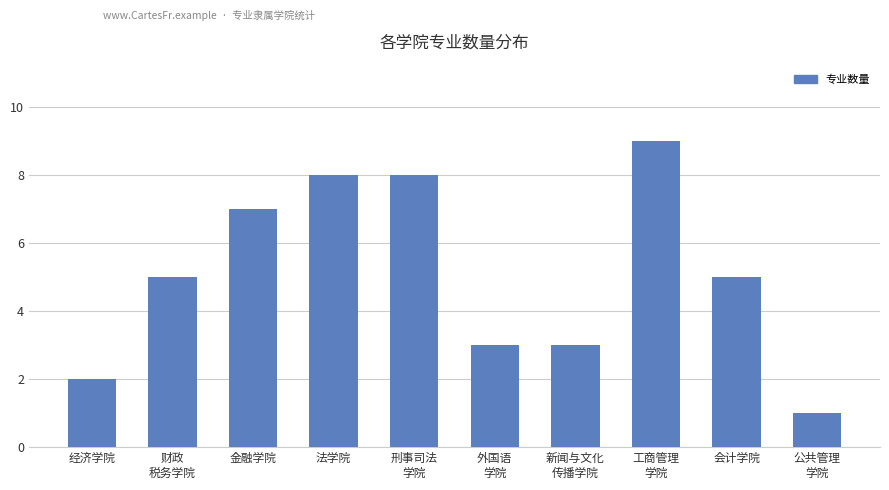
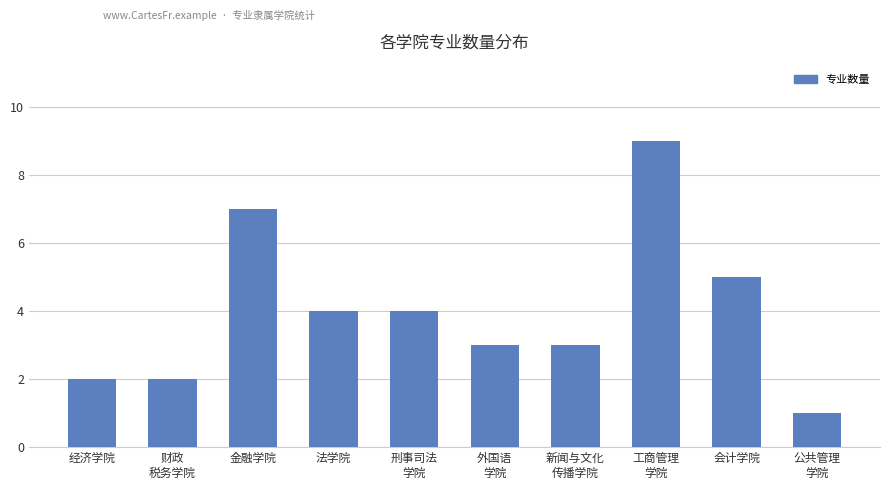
  {
    "经济学院": 2,
-   "财政 税务学院": 5,
+   "财政 税务学院": 2,
    "金融学院": 7,
-   "法学院": 8,
-   "刑事司法 学院": 8,
+   "法学院": 4,
+   "刑事司法 学院": 4,
    "外国语 学院": 3,
    "新闻与文化 传播学院": 3,
    "工商管理 学院": 9,
    "会计学院": 5,
    "公共管理 学院": 1
  }
